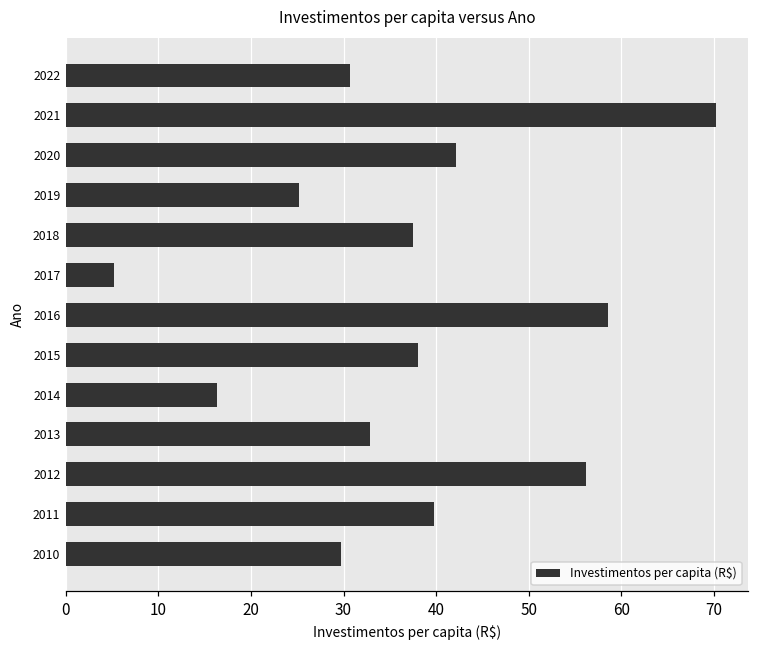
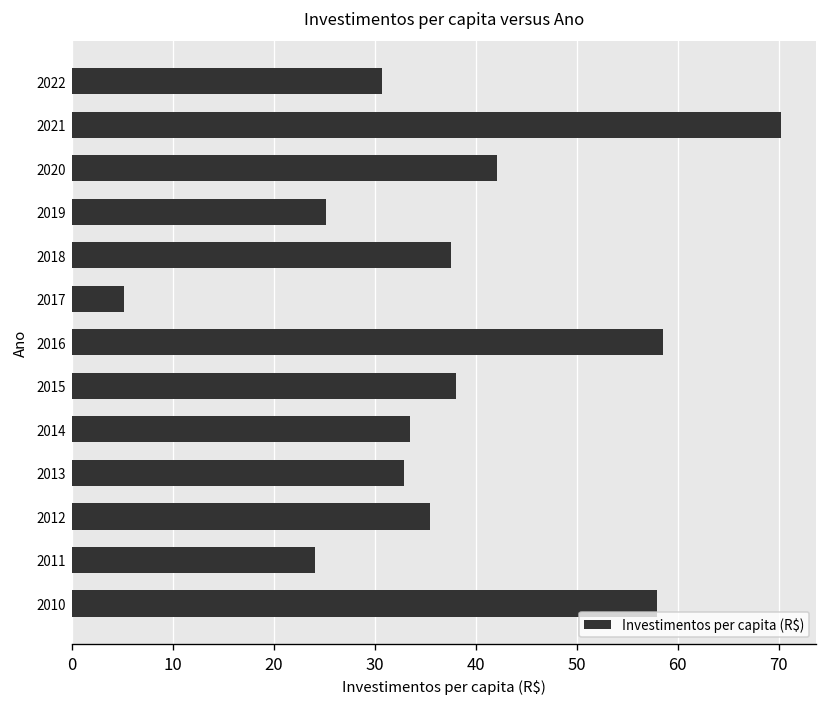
  {
    "2022": 31,
    "2021": 70,
    "2020": 42,
    "2019": 25,
    "2018": 38,
    "2017": 5,
    "2016": 59,
    "2015": 38,
-   "2014": 16,
+   "2014": 33,
    "2013": 33,
-   "2012": 56,
-   "2011": 40,
-   "2010": 30
+   "2012": 35,
+   "2011": 24,
+   "2010": 58
  }
